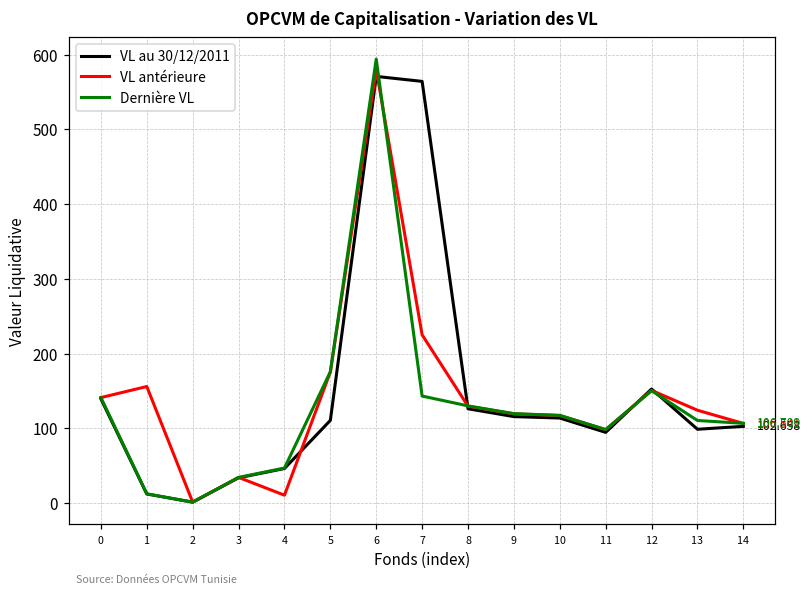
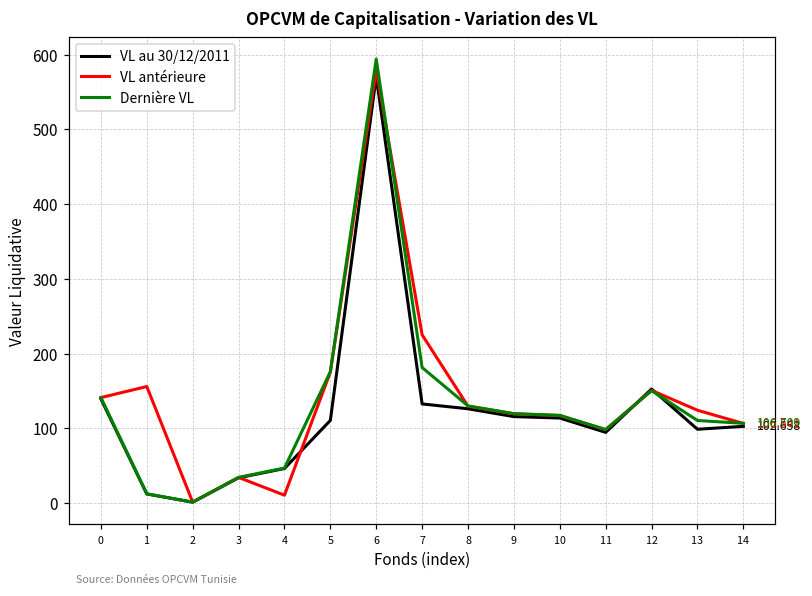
  {
    "VL au 30/12/2011": {
      "5": 110,
      "6": 570,
-     "7": 560,
+     "7": 130,
      "9": 120,
      "13": 100
    },
    "VL antérieure": {
      "1": 160,
      "4": 10,
      "6": 580,
      "7": 230,
      "13": 120
    },
    "Dernière VL": {
      "6": 590,
-     "7": 140,
+     "7": 180,
      "13": 110
    }
  }
